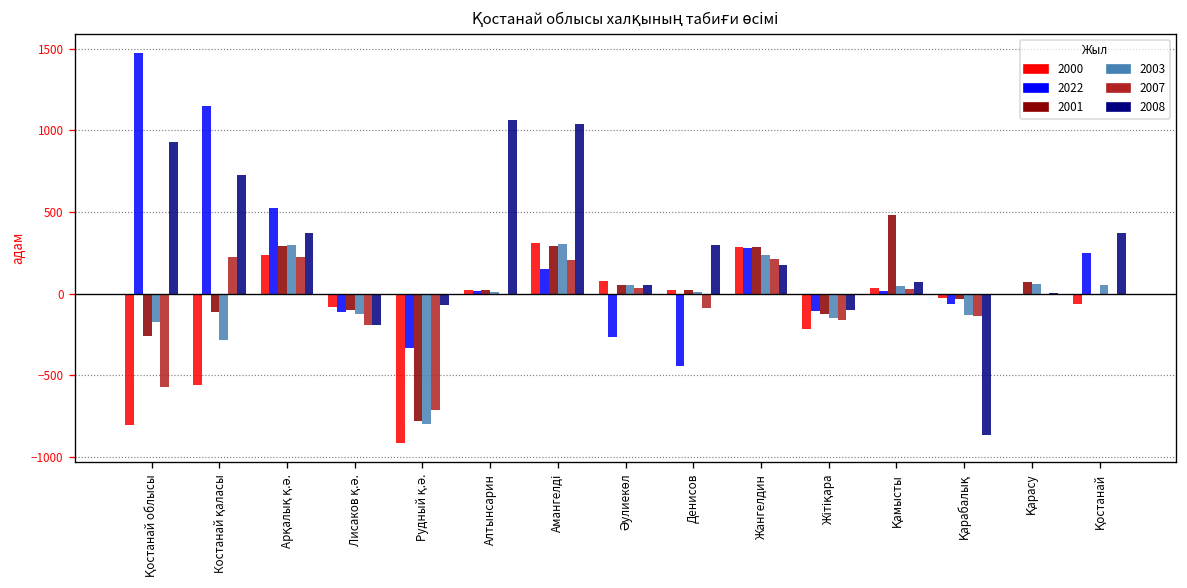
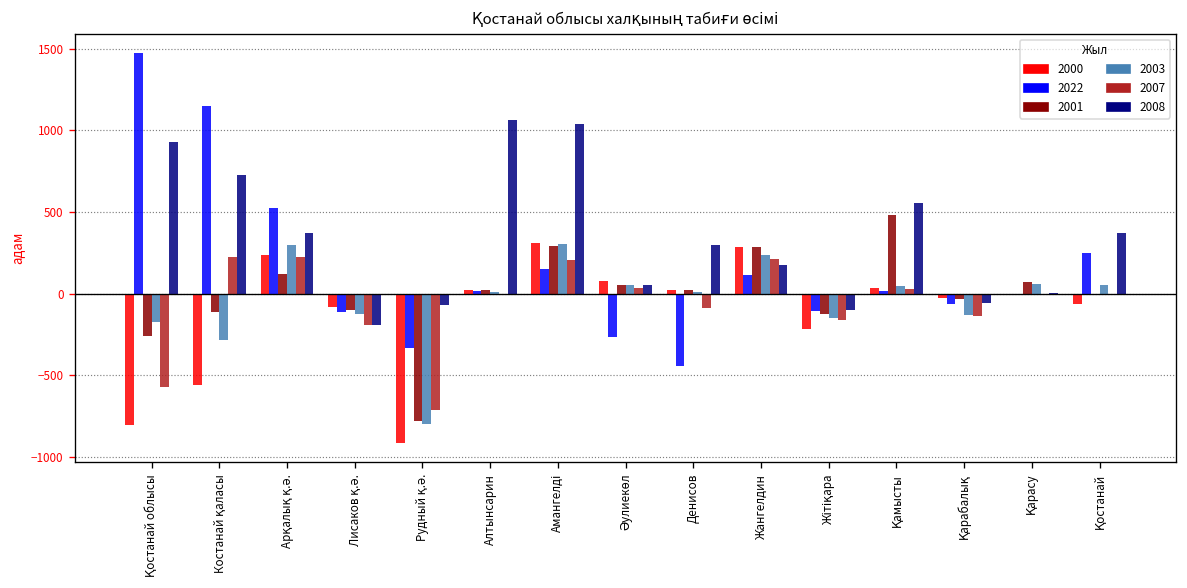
  {
    "2000": {
      "Қостанай облысы": -810,
      "Костанай қаласы": -560,
      "Арқалық қ.ә.": 240,
      "Лисаков қ.ә.": -80,
      "Рудный қ.ә.": -910,
      "Алтынсарин": 20,
      "Амангелді": 310,
      "Әулиекөл": 80,
      "Денисов": 30,
      "Жангелдин": 280,
      "Жітіқара": -220,
      "Қамысты": 30,
      "Қарабалық": -30,
      "Қостанай": -60
    },
    "2022": {
      "Қостанай облысы": 1470,
      "Костанай қаласы": 1150,
      "Арқалық қ.ә.": 520,
      "Лисаков қ.ә.": -110,
      "Рудный қ.ә.": -330,
      "Амангелді": 150,
      "Әулиекөл": -260,
      "Денисов": -450,
-     "Жангелдин": 280,
+     "Жангелдин": 110,
      "Жітіқара": -100,
      "Қамысты": 20,
      "Қарабалық": -60,
      "Қостанай": 250
    },
    "2001": {
      "Қостанай облысы": -260,
      "Костанай қаласы": -110,
-     "Арқалық қ.ә.": 290,
+     "Арқалық қ.ә.": 120,
      "Лисаков қ.ә.": -100,
      "Рудный қ.ә.": -780,
      "Алтынсарин": 20,
      "Амангелді": 290,
      "Әулиекөл": 50,
      "Денисов": 20,
      "Жангелдин": 280,
      "Жітіқара": -130,
      "Қамысты": 490,
      "Қарабалық": -30,
      "Қарасу": 70
    },
    "2003": {
      "Қостанай облысы": -170,
      "Костанай қаласы": -280,
      "Арқалық қ.ә.": 300,
      "Лисаков қ.ә.": -120,
      "Рудный қ.ә.": -800,
      "Амангелді": 300,
      "Әулиекөл": 50,
      "Жангелдин": 240,
      "Жітіқара": -150,
      "Қамысты": 50,
      "Қарабалық": -130,
      "Қарасу": 60,
      "Қостанай": 50
    },
    "2007": {
      "Қостанай облысы": -570,
      "Костанай қаласы": 230,
      "Арқалық қ.ә.": 230,
      "Лисаков қ.ә.": -190,
      "Рудный қ.ә.": -710,
      "Амангелді": 210,
      "Әулиекөл": 40,
      "Денисов": -90,
      "Жангелдин": 210,
      "Жітіқара": -160,
      "Қамысты": 30,
      "Қарабалық": -140
    },
    "2008": {
      "Қостанай облысы": 930,
      "Костанай қаласы": 730,
      "Арқалық қ.ә.": 370,
      "Лисаков қ.ә.": -190,
      "Рудный қ.ә.": -70,
      "Алтынсарин": 1060,
      "Амангелді": 1040,
      "Әулиекөл": 50,
      "Денисов": 300,
      "Жангелдин": 180,
      "Жітіқара": -100,
-     "Қамысты": 70,
-     "Қарабалық": -870,
+     "Қамысты": 560,
+     "Қарабалық": -60,
      "Қостанай": 370
    }
  }
